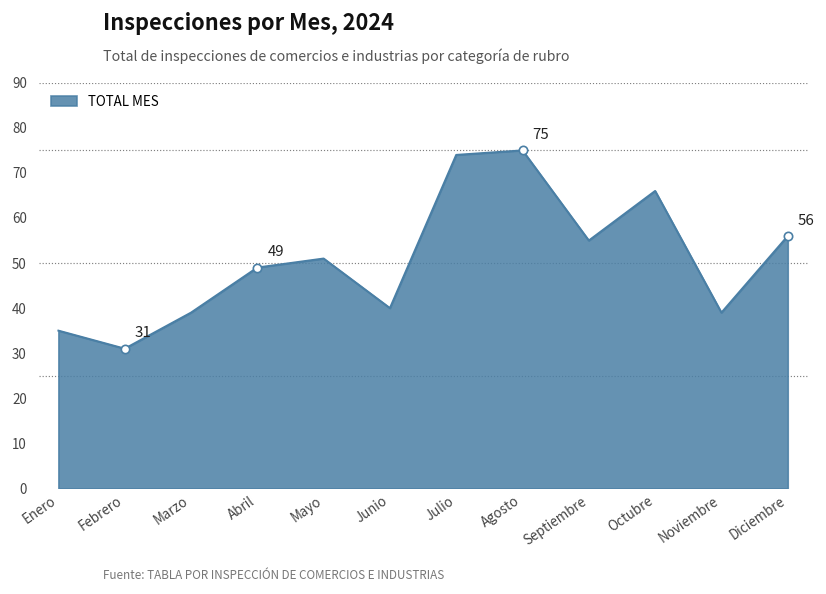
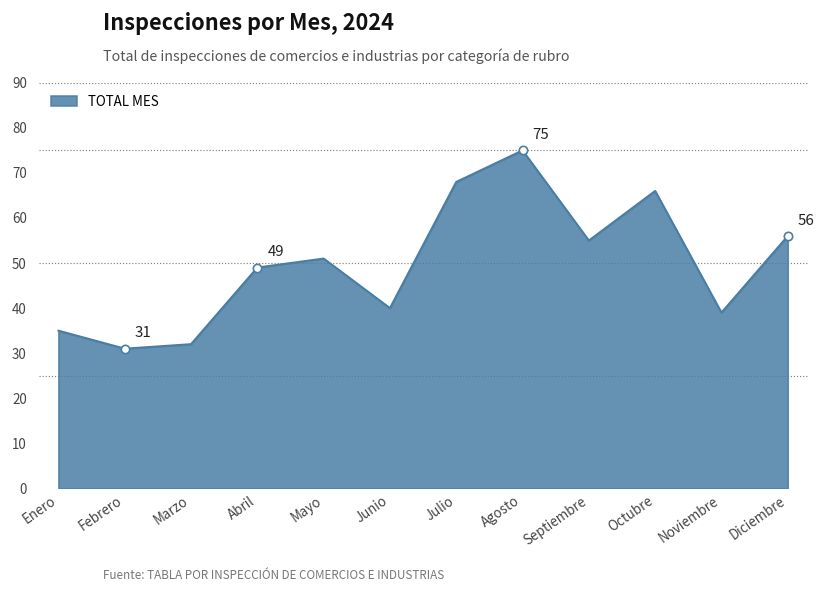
  {
    "TOTAL MES": {
      "Enero": 35,
-     "Marzo": 39,
+     "Marzo": 32,
      "Mayo": 51,
      "Junio": 40,
-     "Julio": 74,
+     "Julio": 68,
      "Septiembre": 55,
      "Octubre": 66,
      "Noviembre": 39
    }
  }
